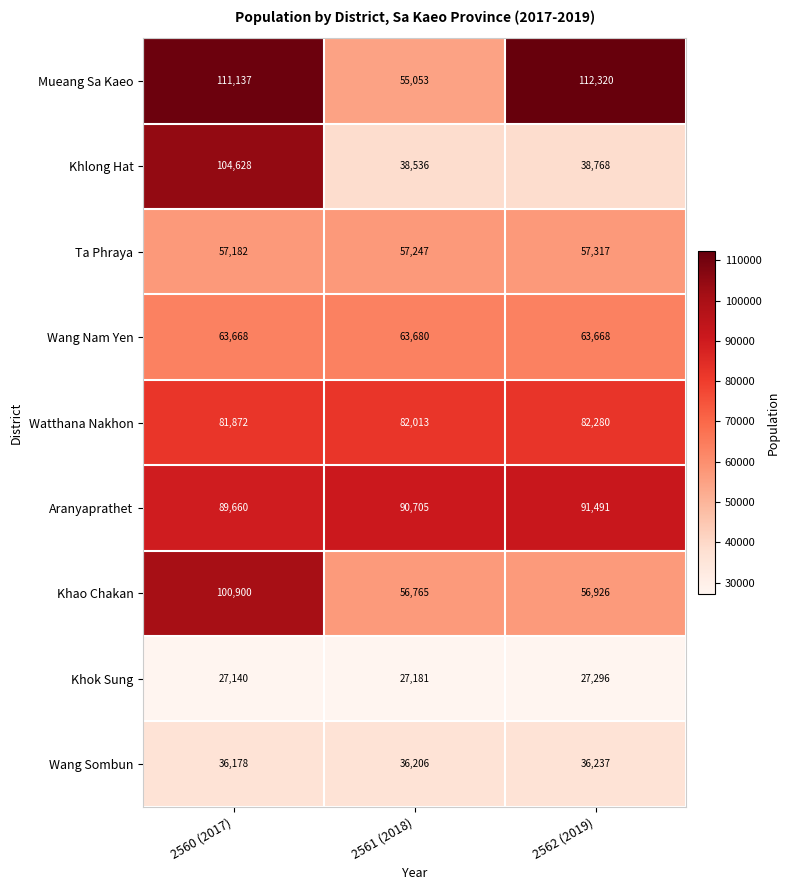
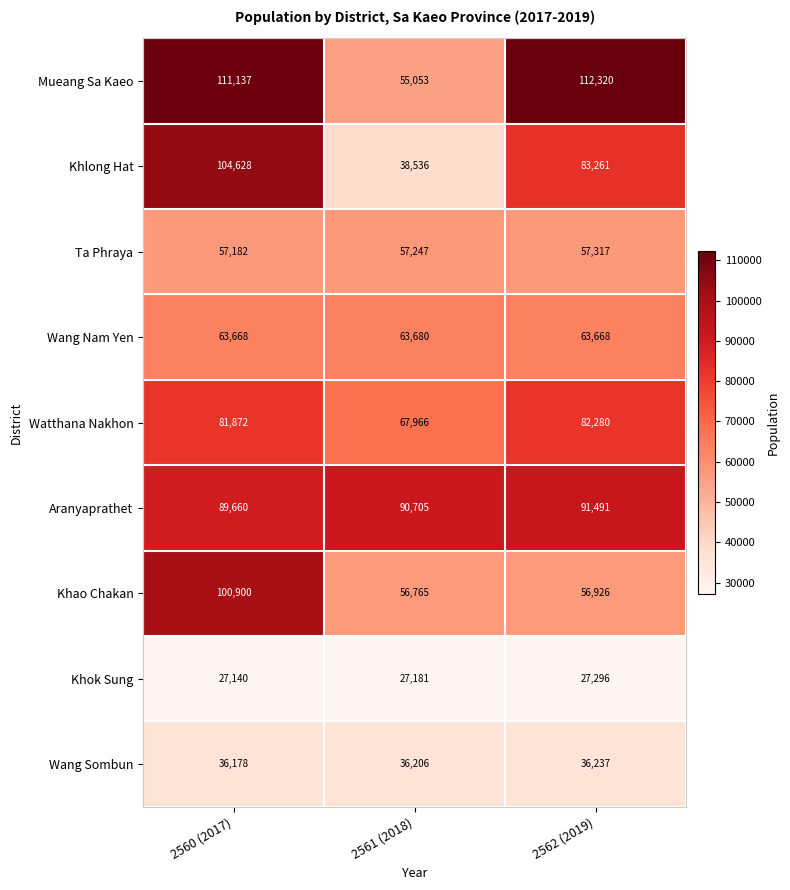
  {
    "Mueang Sa Kaeo": {
      "2560 (2017)": "111,137",
      "2561 (2018)": "55,053",
      "2562 (2019)": "112,320"
    },
    "Khlong Hat": {
      "2560 (2017)": "104,628",
      "2561 (2018)": "38,536",
-     "2562 (2019)": "38,768"
+     "2562 (2019)": "83,261"
    },
    "Ta Phraya": {
      "2560 (2017)": "57,182",
      "2561 (2018)": "57,247",
      "2562 (2019)": "57,317"
    },
    "Wang Nam Yen": {
      "2560 (2017)": "63,668",
      "2561 (2018)": "63,680",
      "2562 (2019)": "63,668"
    },
    "Watthana Nakhon": {
      "2560 (2017)": "81,872",
-     "2561 (2018)": "82,013",
+     "2561 (2018)": "67,966",
      "2562 (2019)": "82,280"
    },
    "Aranyaprathet": {
      "2560 (2017)": "89,660",
      "2561 (2018)": "90,705",
      "2562 (2019)": "91,491"
    },
    "Khao Chakan": {
      "2560 (2017)": "100,900",
      "2561 (2018)": "56,765",
      "2562 (2019)": "56,926"
    },
    "Khok Sung": {
      "2560 (2017)": "27,140",
      "2561 (2018)": "27,181",
      "2562 (2019)": "27,296"
    },
    "Wang Sombun": {
      "2560 (2017)": "36,178",
      "2561 (2018)": "36,206",
      "2562 (2019)": "36,237"
    }
  }
